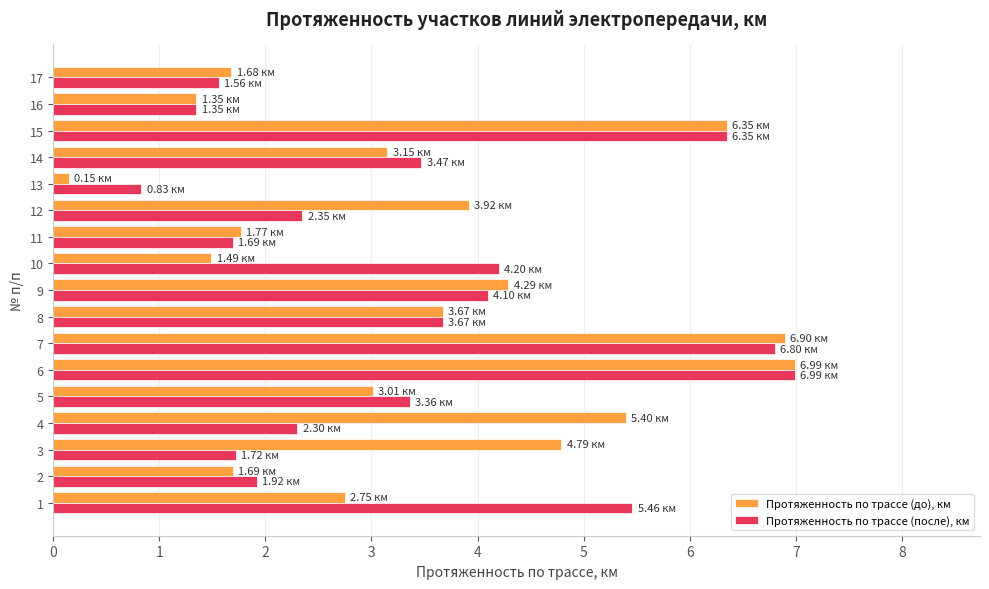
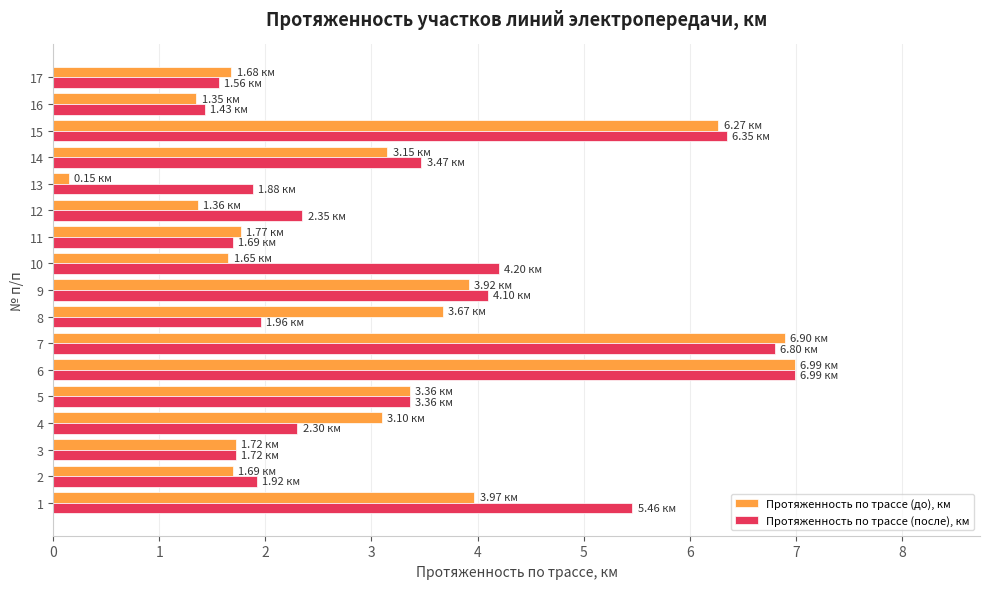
  {
    "Протяженность по трассе (до), км": {
      "17": 1.68,
      "16": 1.35,
-     "15": 6.35,
+     "15": 6.27,
      "14": 3.15,
      "13": 0.15,
-     "12": 3.92,
+     "12": 1.36,
      "11": 1.77,
-     "10": 1.49,
-     "9": 4.29,
+     "10": 1.65,
+     "9": 3.92,
      "8": 3.67,
      "7": 6.90,
      "6": 6.99,
-     "5": 3.01,
-     "4": 5.40,
-     "3": 4.79,
+     "5": 3.36,
+     "4": 3.10,
+     "3": 1.72,
      "2": 1.69,
-     "1": 2.75
+     "1": 3.97
    },
    "Протяженность по трассе (после), км": {
      "17": 1.56,
-     "16": 1.35,
+     "16": 1.43,
      "15": 6.35,
      "14": 3.47,
-     "13": 0.83,
+     "13": 1.88,
      "12": 2.35,
      "11": 1.69,
      "10": 4.20,
      "9": 4.10,
-     "8": 3.67,
+     "8": 1.96,
      "7": 6.80,
      "6": 6.99,
      "5": 3.36,
      "4": 2.30,
      "3": 1.72,
      "2": 1.92,
      "1": 5.46
    }
  }
